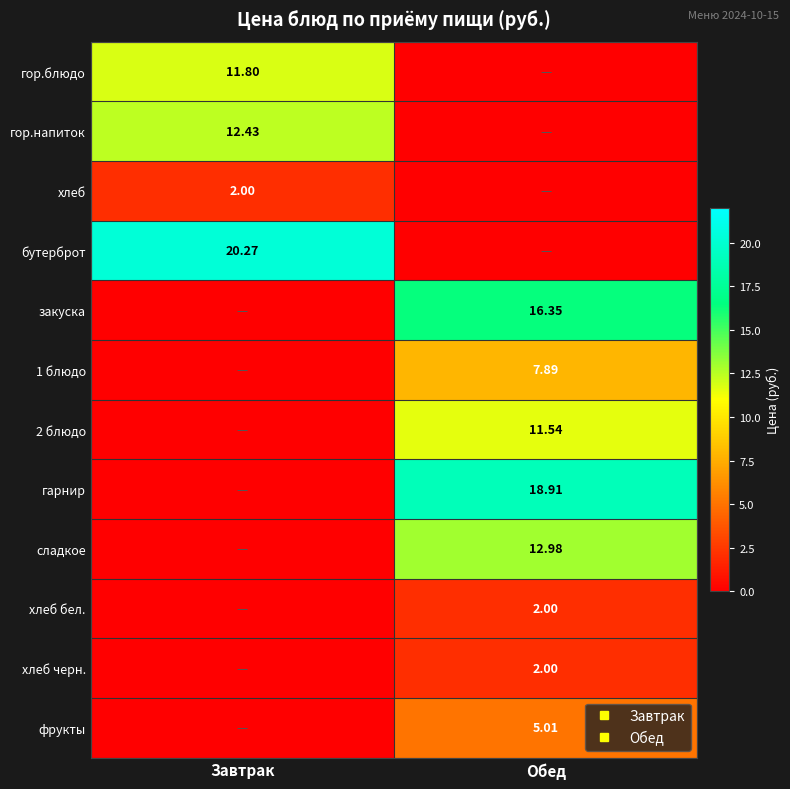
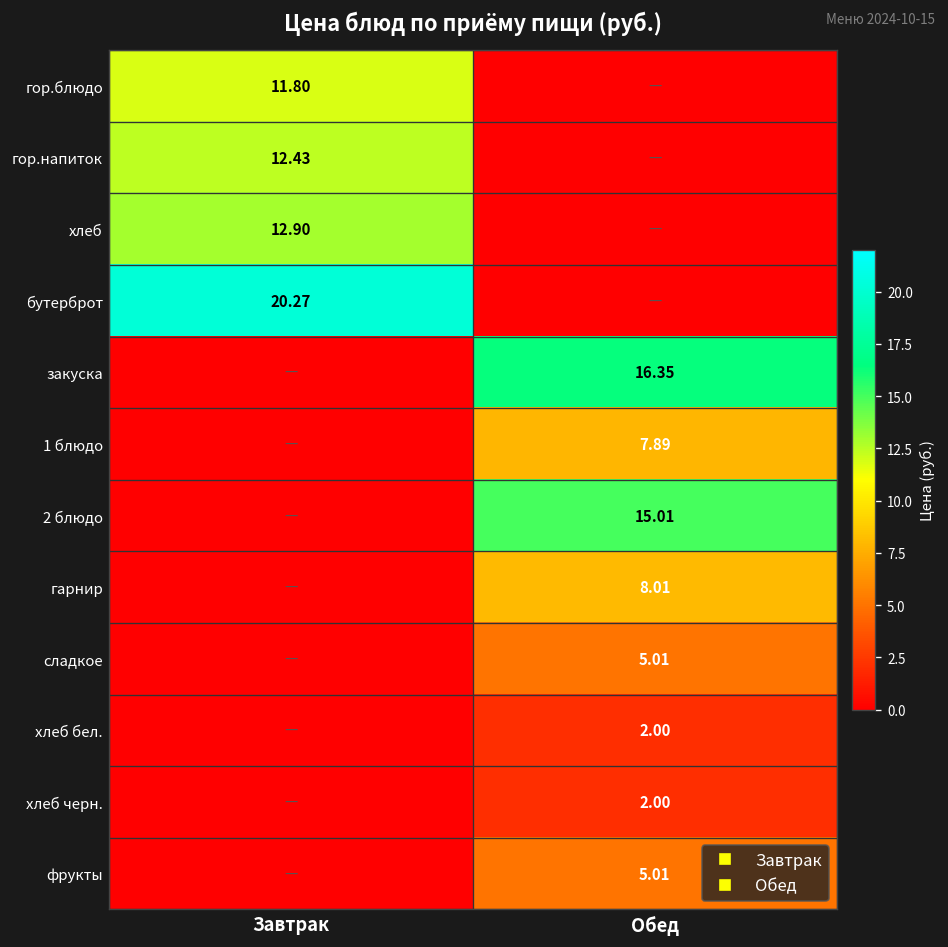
  {
    "гор.блюдо": {
      "Завтрак": 11.80
    },
    "гор.напиток": {
      "Завтрак": 12.43
    },
    "хлеб": {
-     "Завтрак": 2.00
+     "Завтрак": 12.90
    },
    "бутерброт": {
      "Завтрак": 20.27
    },
    "закуска": {
      "Обед": 16.35
    },
    "1 блюдо": {
      "Обед": 7.89
    },
    "2 блюдо": {
-     "Обед": 11.54
+     "Обед": 15.01
    },
    "гарнир": {
-     "Обед": 18.91
+     "Обед": 8.01
    },
    "сладкое": {
-     "Обед": 12.98
+     "Обед": 5.01
    },
    "хлеб бел.": {
      "Обед": 2.00
    },
    "хлеб черн.": {
      "Обед": 2.00
    },
    "фрукты": {
      "Обед": 5.01
    }
  }
